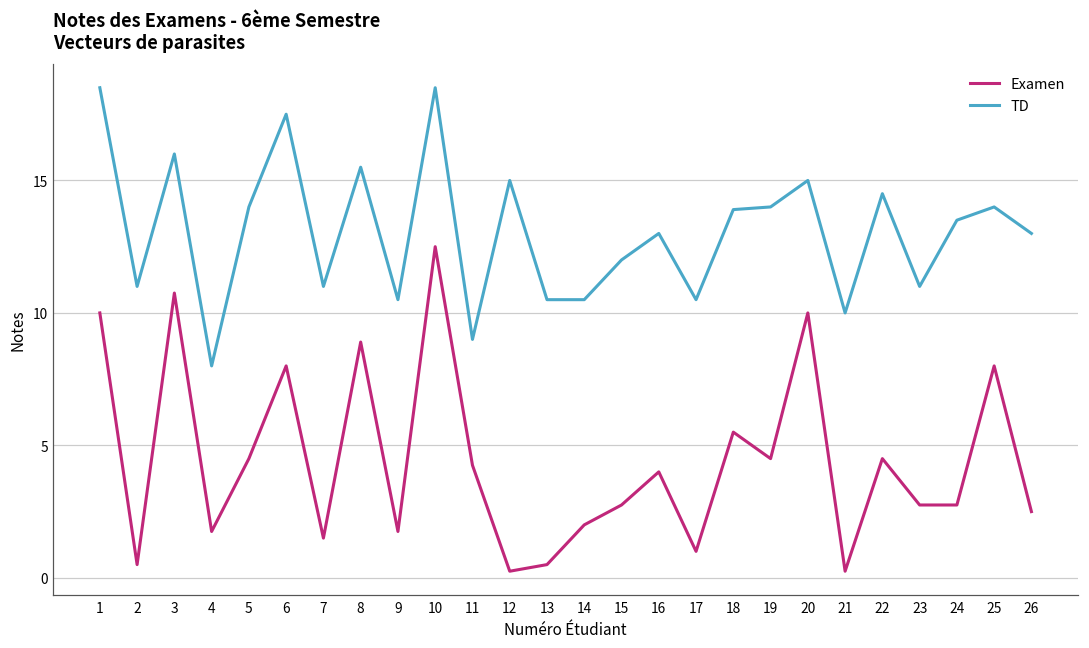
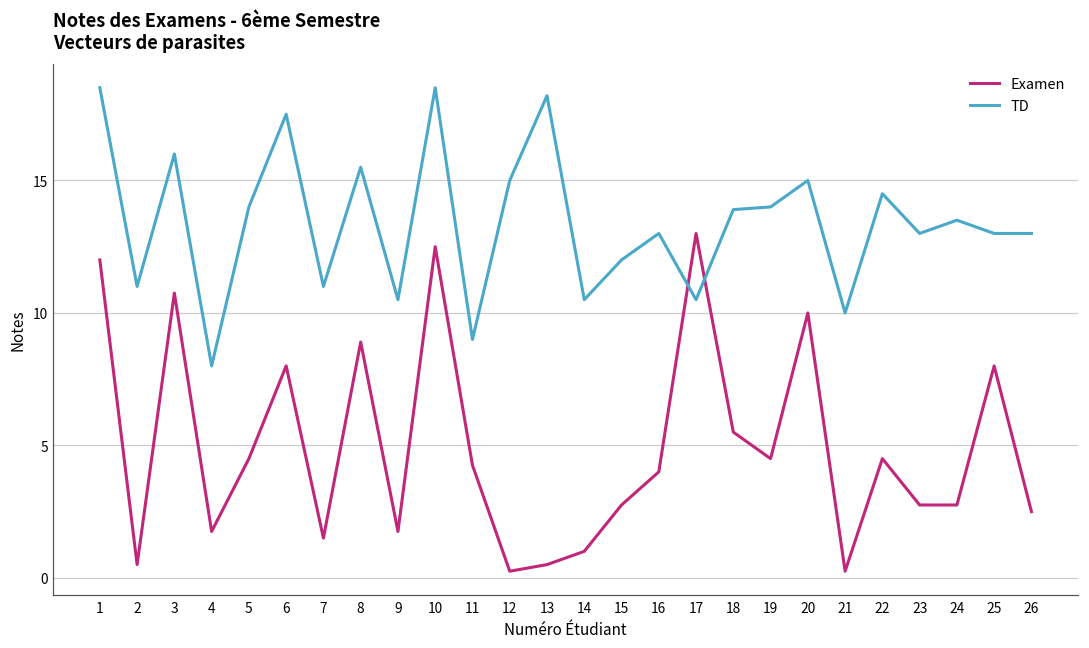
  {
    "Examen": {
-     "1": 10,
+     "1": 12,
      "2": 0.5,
      "3": 10.8,
      "4": 1.8,
      "5": 4.5,
      "6": 8,
      "7": 1.5,
      "8": 9,
      "9": 1.8,
      "10": 12.5,
      "11": 4.3,
      "12": 0.3,
      "13": 0.5,
-     "14": 2,
+     "14": 1,
      "15": 2.8,
      "16": 4,
-     "17": 1,
+     "17": 13,
      "18": 5.5,
      "19": 4.5,
      "20": 10,
      "21": 0.3,
      "22": 4.5,
      "23": 2.8,
      "24": 2.8,
      "25": 8,
      "26": 2.5
    },
    "TD": {
      "1": 18.5,
      "2": 11.0,
      "3": 16.0,
      "4": 8.0,
      "5": 14.0,
      "6": 17.5,
      "7": 11.0,
      "8": 15.5,
      "9": 10.5,
      "10": 18.5,
      "11": 9.0,
      "12": 15.0,
-     "13": 10.5,
+     "13": 18.2,
      "14": 10.5,
      "15": 12.0,
      "16": 13.0,
      "17": 10.5,
      "18": 13.9,
      "19": 14.0,
      "20": 15.0,
      "21": 10.0,
      "22": 14.5,
-     "23": 11,
+     "23": 13,
      "24": 13.5,
-     "25": 14,
+     "25": 13,
      "26": 13.0
    }
  }
